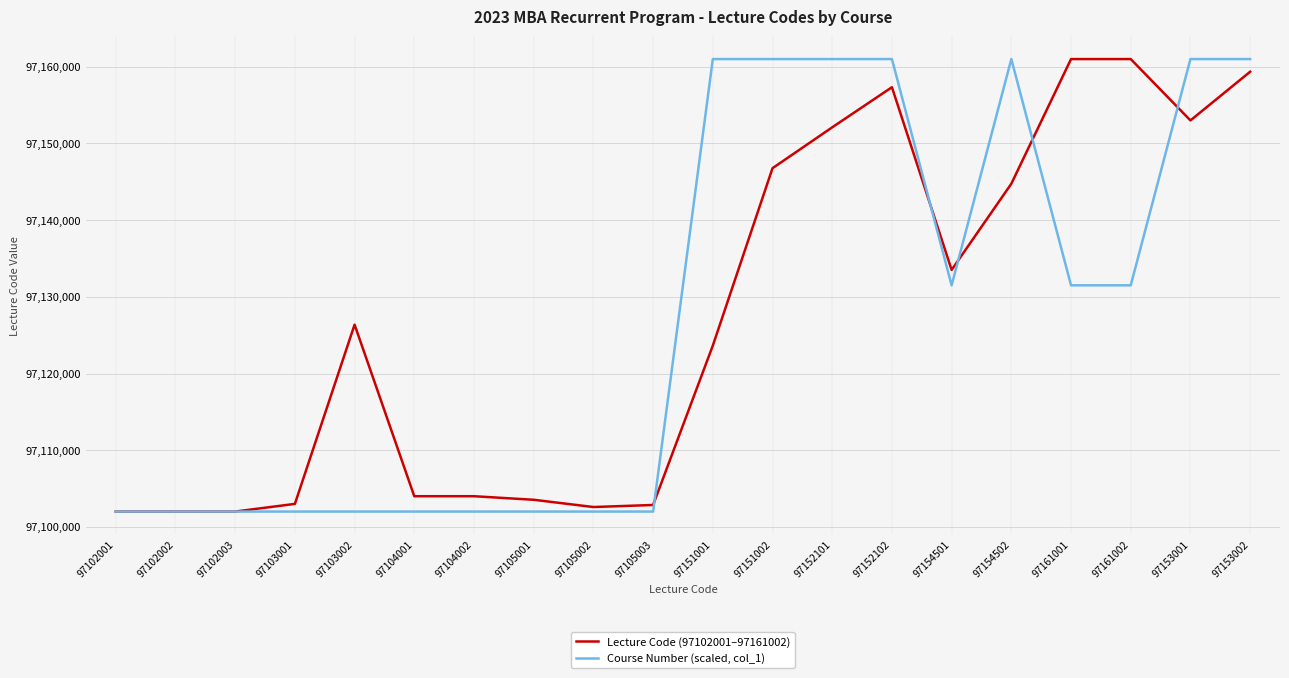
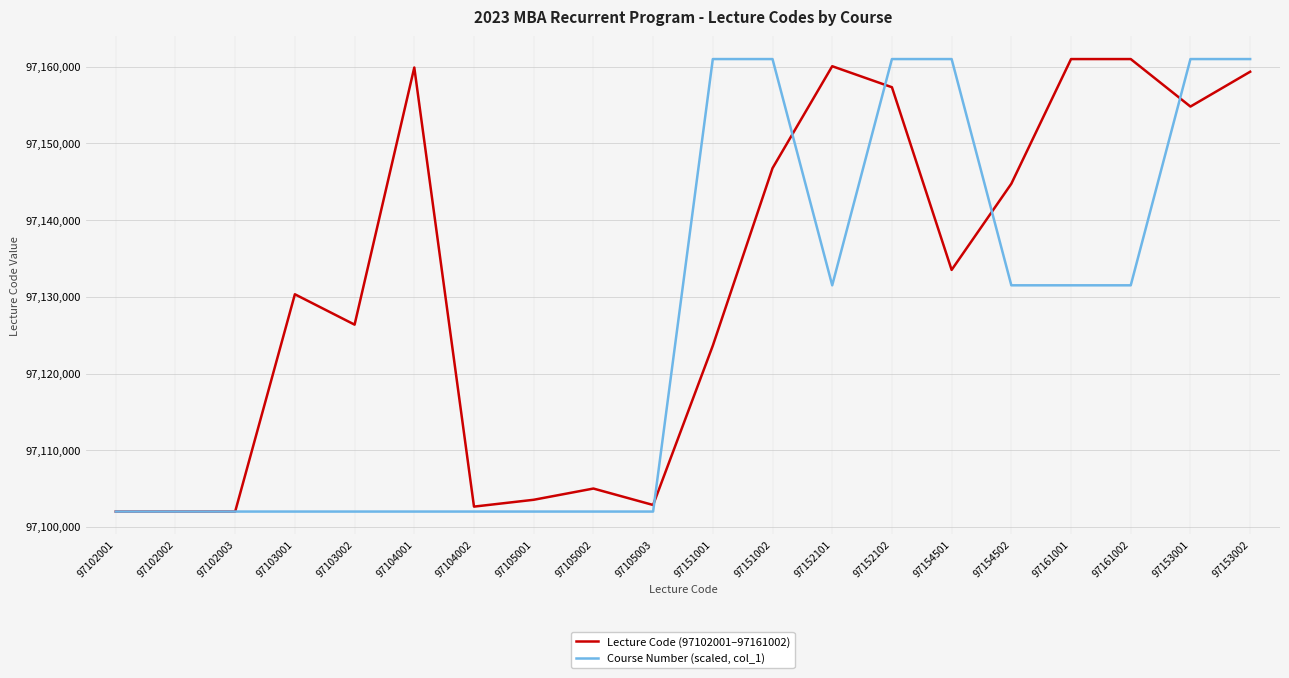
  {
    "Lecture Code (97102001–97161002)": {
-     "97103001": "97,103,000",
+     "97103001": "97,130,000",
      "97103002": "97,126,000",
-     "97104001": "97,104,000",
-     "97104002": "97,104,000",
+     "97104001": "97,160,000",
+     "97104002": "97,103,000",
      "97105001": "97,104,000",
-     "97105002": "97,103,000",
+     "97105002": "97,105,000",
      "97105003": "97,103,000",
      "97151001": "97,124,000",
      "97151002": "97,147,000",
-     "97152101": "97,152,000",
+     "97152101": "97,160,000",
      "97152102": "97,157,000",
      "97154501": "97,134,000",
      "97154502": "97,145,000",
      "97161001": "97,161,000",
      "97161002": "97,161,000",
-     "97153001": "97,153,000",
+     "97153001": "97,155,000",
      "97153002": "97,159,000"
    },
    "Course Number (scaled, col_1)": {
      "97103001": "97,102,000",
      "97103002": "97,102,000",
      "97104001": "97,102,000",
      "97104002": "97,102,000",
      "97105001": "97,102,000",
      "97105002": "97,102,000",
      "97105003": "97,102,000",
      "97151001": "97,161,000",
      "97151002": "97,161,000",
-     "97152101": "97,161,000",
+     "97152101": "97,132,000",
      "97152102": "97,161,000",
-     "97154501": "97,132,000",
-     "97154502": "97,161,000",
+     "97154501": "97,161,000",
+     "97154502": "97,132,000",
      "97161001": "97,132,000",
      "97161002": "97,132,000",
      "97153001": "97,161,000",
      "97153002": "97,161,000"
    }
  }
